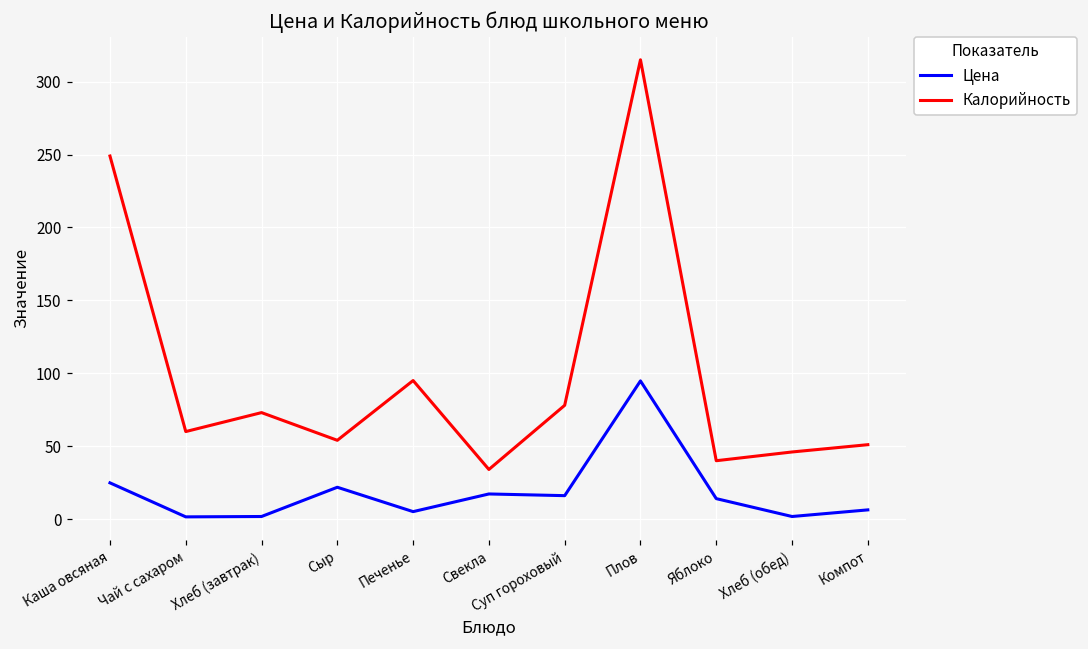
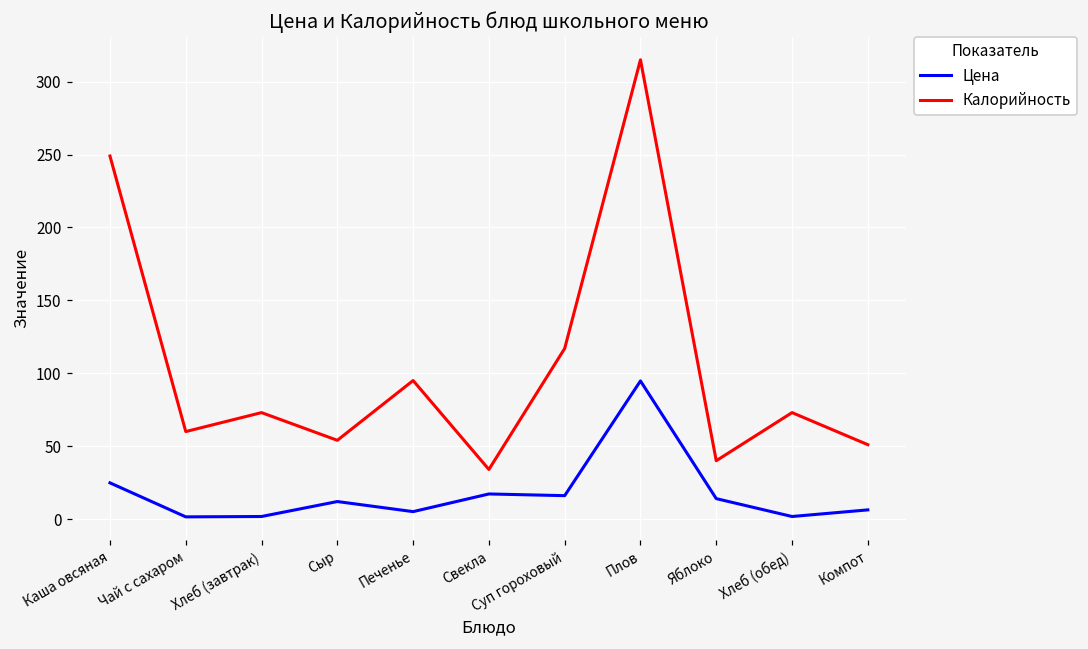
  {
    "Цена": {
      "Каша овсяная": 25,
      "Чай с сахаром": 1,
      "Хлеб (завтрак)": 2,
-     "Сыр": 22,
+     "Сыр": 12,
      "Печенье": 5,
      "Свекла": 17,
      "Суп гороховый": 16,
      "Плов": 95,
      "Яблоко": 14,
      "Хлеб (обед)": 2,
      "Компот": 6
    },
    "Калорийность": {
      "Каша овсяная": 249,
      "Чай с сахаром": 60,
      "Хлеб (завтрак)": 73,
      "Сыр": 54,
      "Печенье": 95,
      "Свекла": 34,
-     "Суп гороховый": 78,
+     "Суп гороховый": 117,
      "Плов": 315,
      "Яблоко": 40,
-     "Хлеб (обед)": 46,
+     "Хлеб (обед)": 73,
      "Компот": 51
    }
  }
